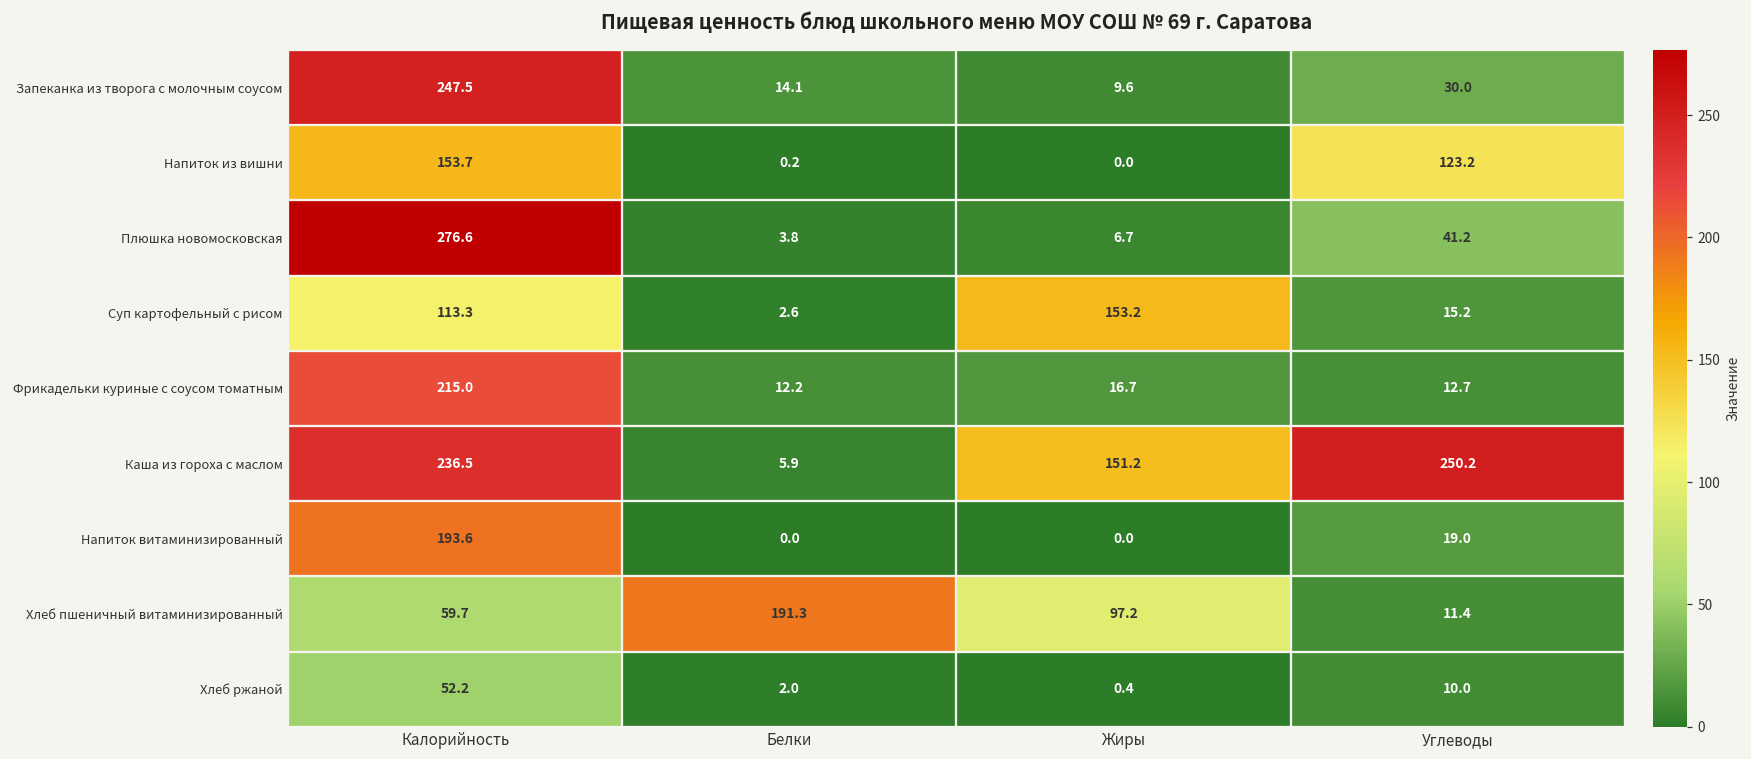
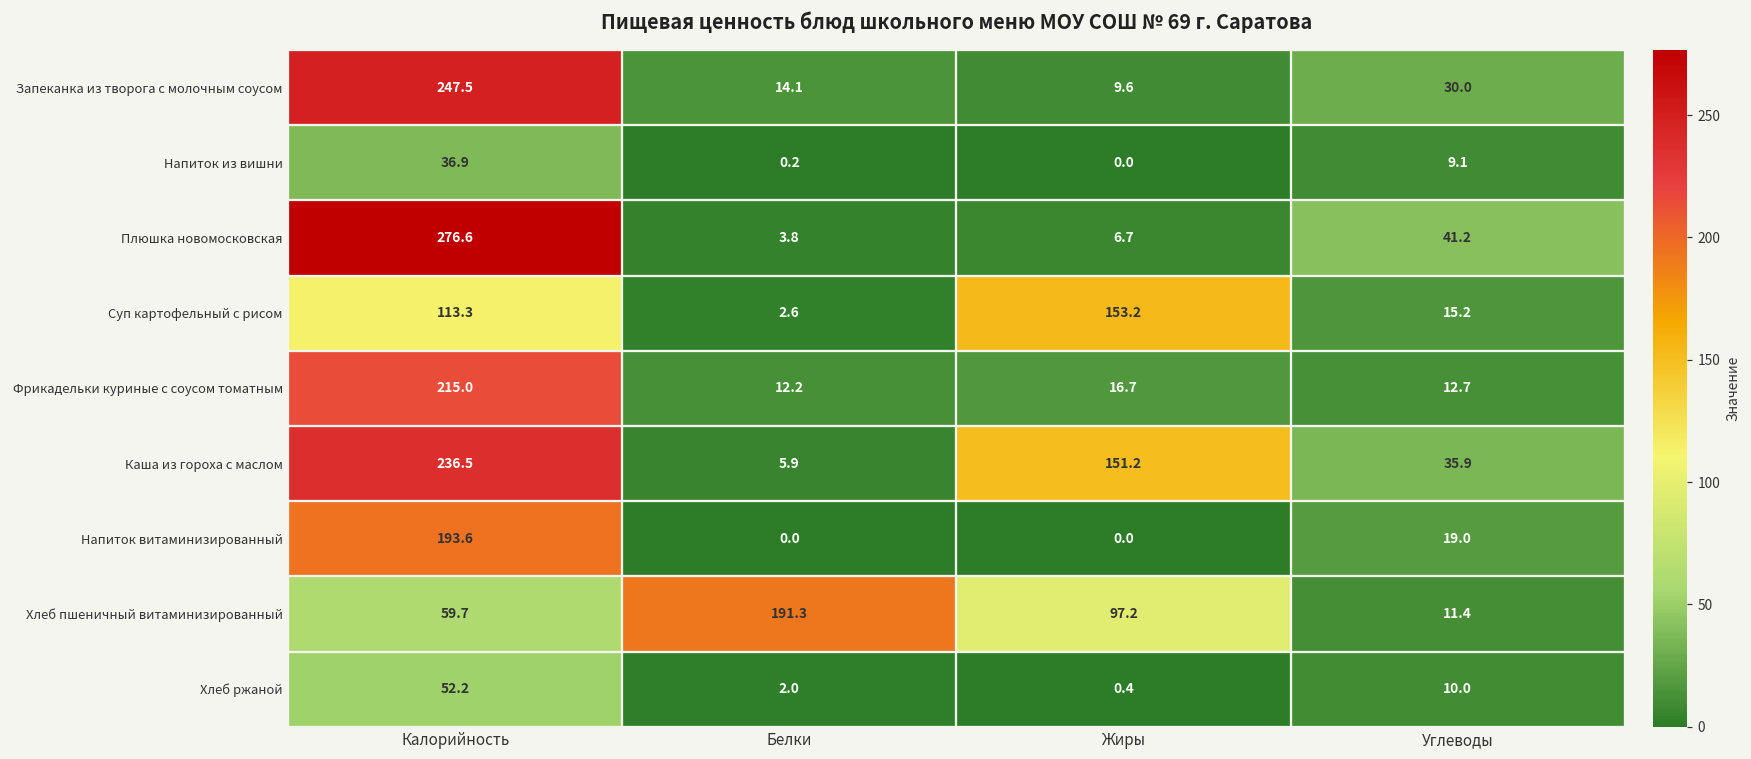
  {
    "Запеканка из творога с молочным соусом": {
      "Калорийность": 247.5,
      "Белки": 14.1,
      "Жиры": 9.6,
      "Углеводы": 30.0
    },
    "Напиток из вишни": {
-     "Калорийность": 153.7,
+     "Калорийность": 36.9,
      "Белки": 0.2,
      "Жиры": 0.0,
-     "Углеводы": 123.2
+     "Углеводы": 9.1
    },
    "Плюшка новомосковская": {
      "Калорийность": 276.6,
      "Белки": 3.8,
      "Жиры": 6.7,
      "Углеводы": 41.2
    },
    "Суп картофельный с рисом": {
      "Калорийность": 113.3,
      "Белки": 2.6,
      "Жиры": 153.2,
      "Углеводы": 15.2
    },
    "Фрикадельки куриные с соусом томатным": {
      "Калорийность": 215.0,
      "Белки": 12.2,
      "Жиры": 16.7,
      "Углеводы": 12.7
    },
    "Каша из гороха с маслом": {
      "Калорийность": 236.5,
      "Белки": 5.9,
      "Жиры": 151.2,
-     "Углеводы": 250.2
+     "Углеводы": 35.9
    },
    "Напиток витаминизированный": {
      "Калорийность": 193.6,
      "Белки": 0.0,
      "Жиры": 0.0,
      "Углеводы": 19.0
    },
    "Хлеб пшеничный витаминизированный": {
      "Калорийность": 59.7,
      "Белки": 191.3,
      "Жиры": 97.2,
      "Углеводы": 11.4
    },
    "Хлеб ржаной": {
      "Калорийность": 52.2,
      "Белки": 2.0,
      "Жиры": 0.4,
      "Углеводы": 10.0
    }
  }
